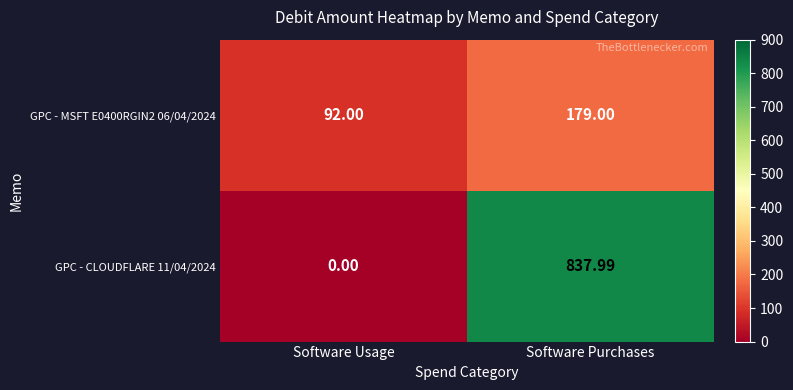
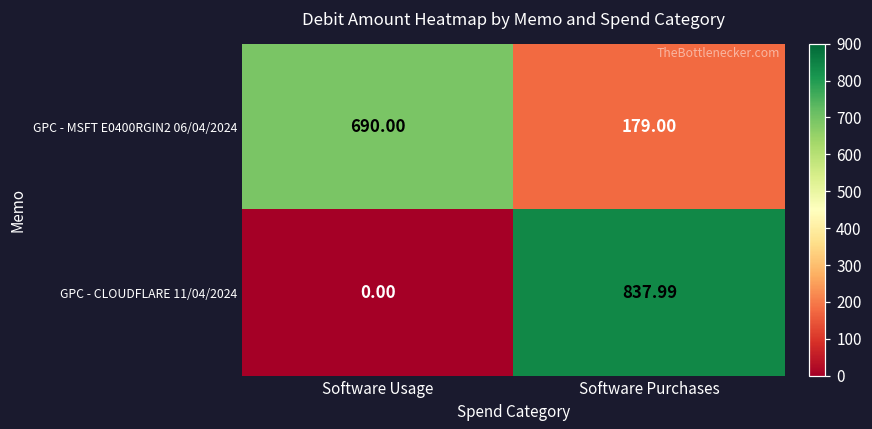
  {
    "GPC - MSFT E0400RGIN2 06/04/2024": {
-     "Software Usage": 92.00
+     "Software Usage": 690.00
    },
    "GPC - CLOUDFLARE 11/04/2024": {
      "Software Usage": 0.00,
      "Software Purchases": 837.99
    }
  }
